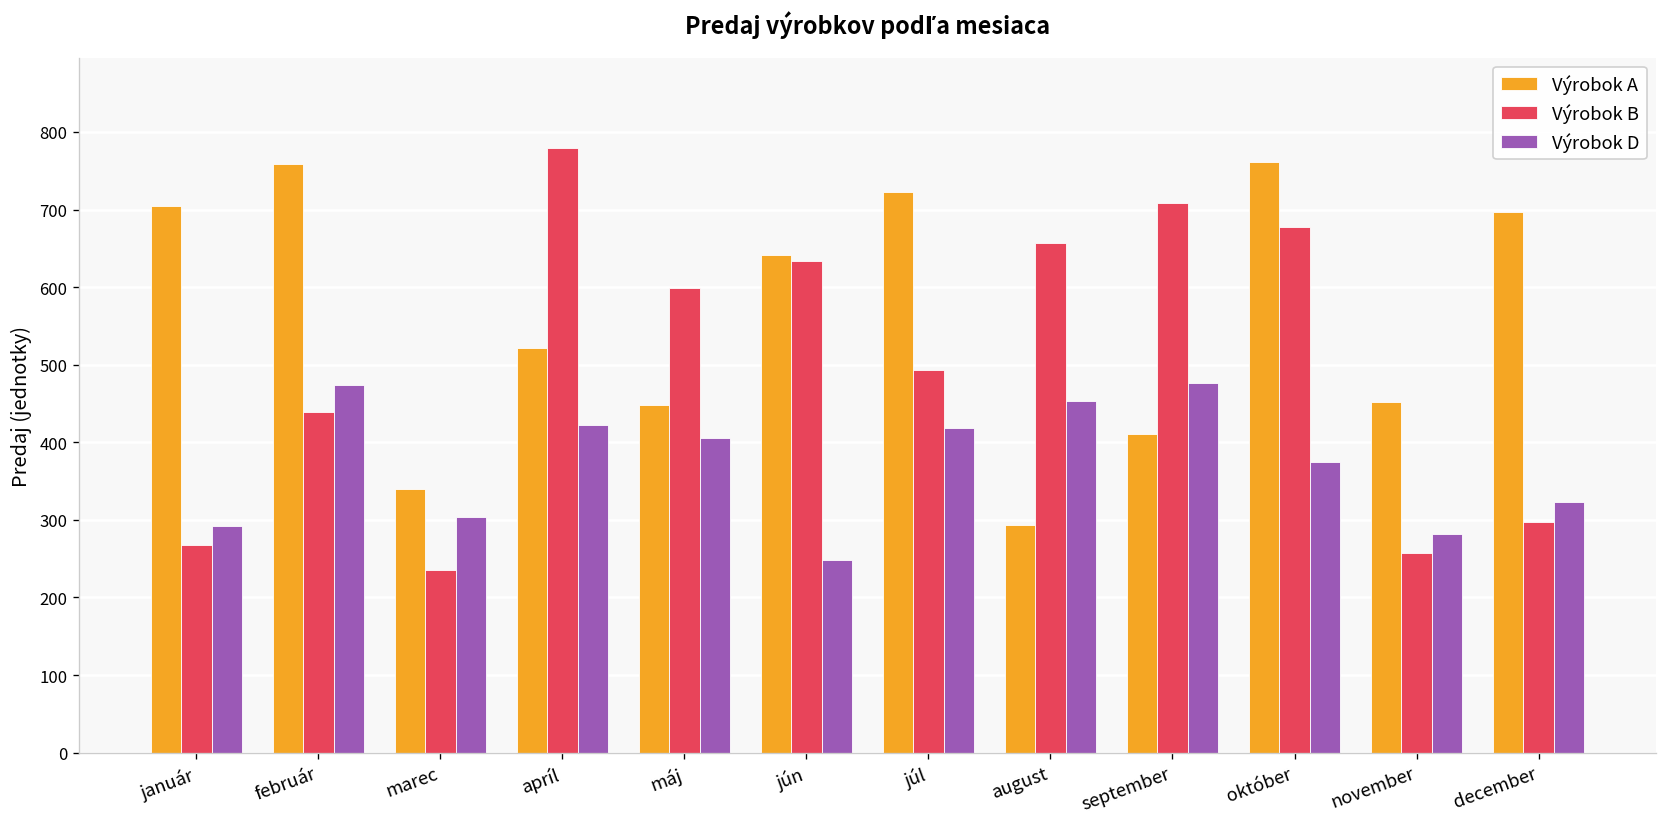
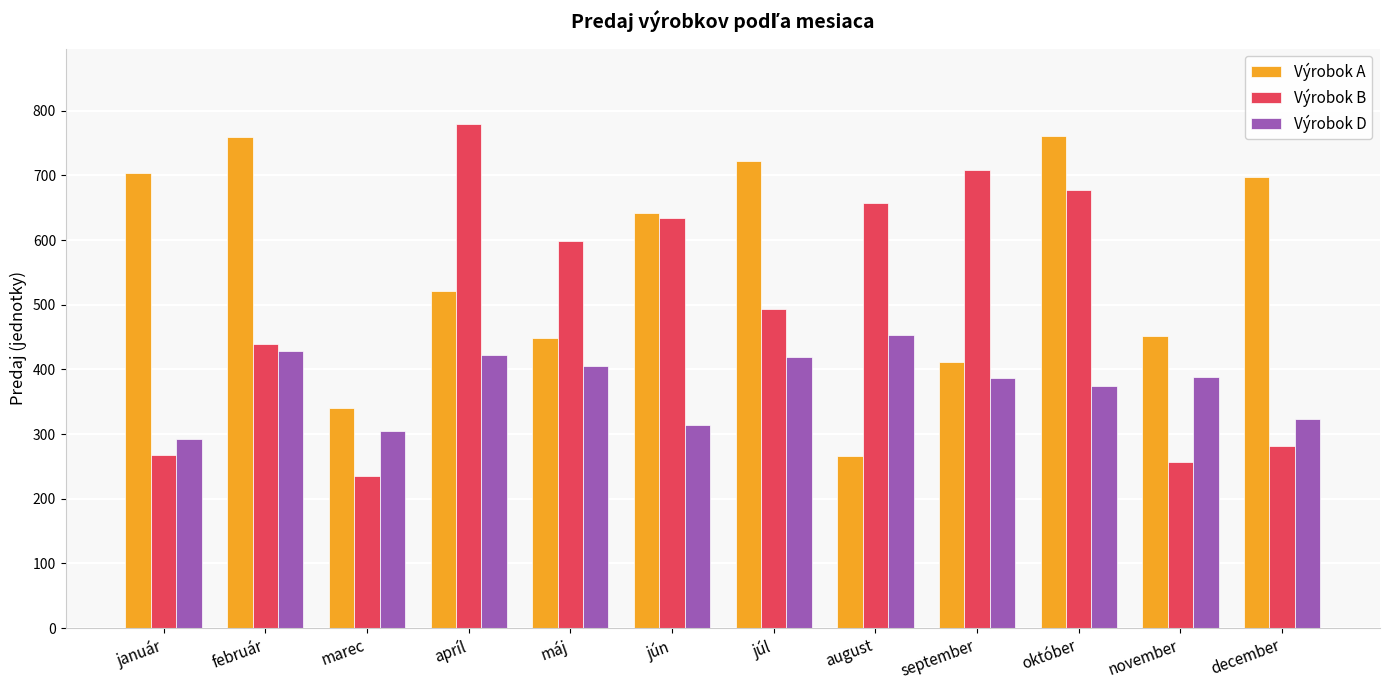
  {
    "Výrobok A": {
      "január": 700,
      "február": 760,
      "marec": 340,
      "apríl": 520,
      "máj": 450,
      "jún": 640,
      "júl": 720,
-     "august": 290,
+     "august": 270,
      "september": 410,
      "október": 760,
      "november": 450,
      "december": 700
    },
    "Výrobok B": {
      "január": 270,
      "február": 440,
      "marec": 240,
      "apríl": 780,
      "máj": 600,
      "jún": 630,
      "júl": 490,
      "august": 660,
      "september": 710,
      "október": 680,
      "november": 260,
-     "december": 300
+     "december": 280
    },
    "Výrobok D": {
      "január": 290,
-     "február": 470,
+     "február": 430,
      "marec": 300,
      "apríl": 420,
      "máj": 410,
-     "jún": 250,
+     "jún": 310,
      "júl": 420,
      "august": 450,
-     "september": 480,
+     "september": 390,
      "október": 380,
-     "november": 280,
+     "november": 390,
      "december": 320
    }
  }
